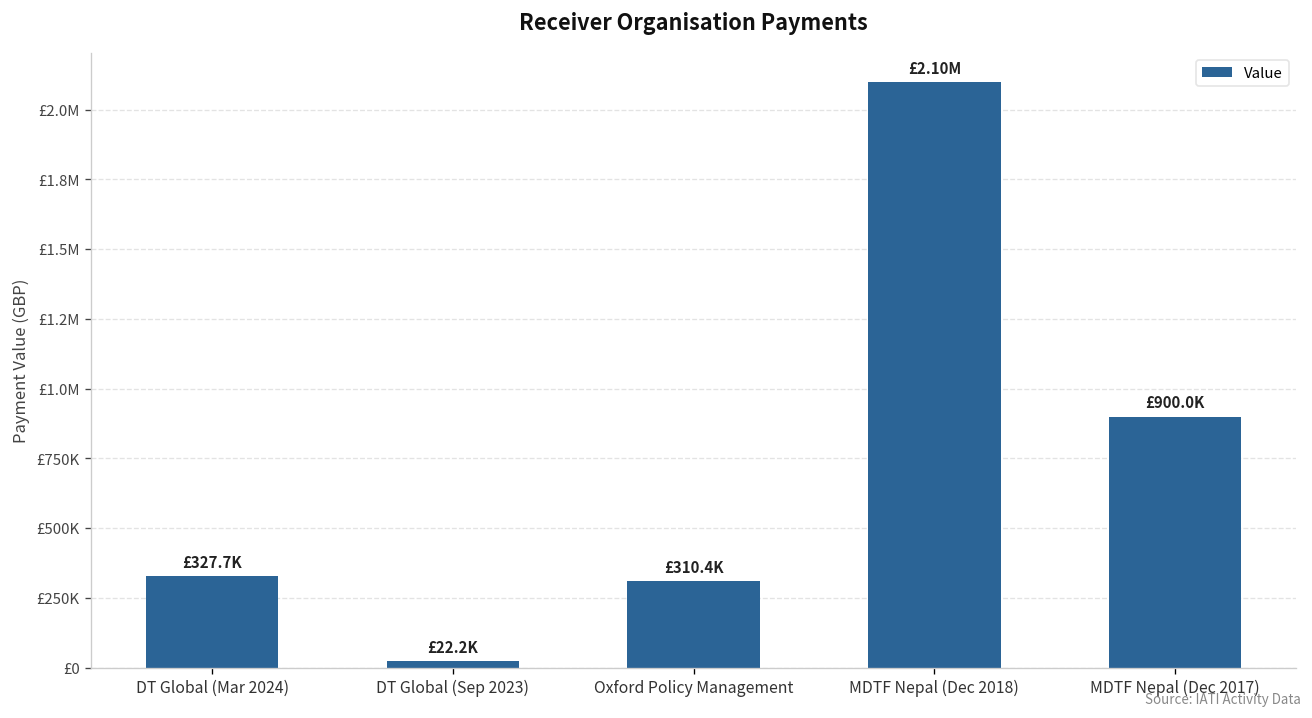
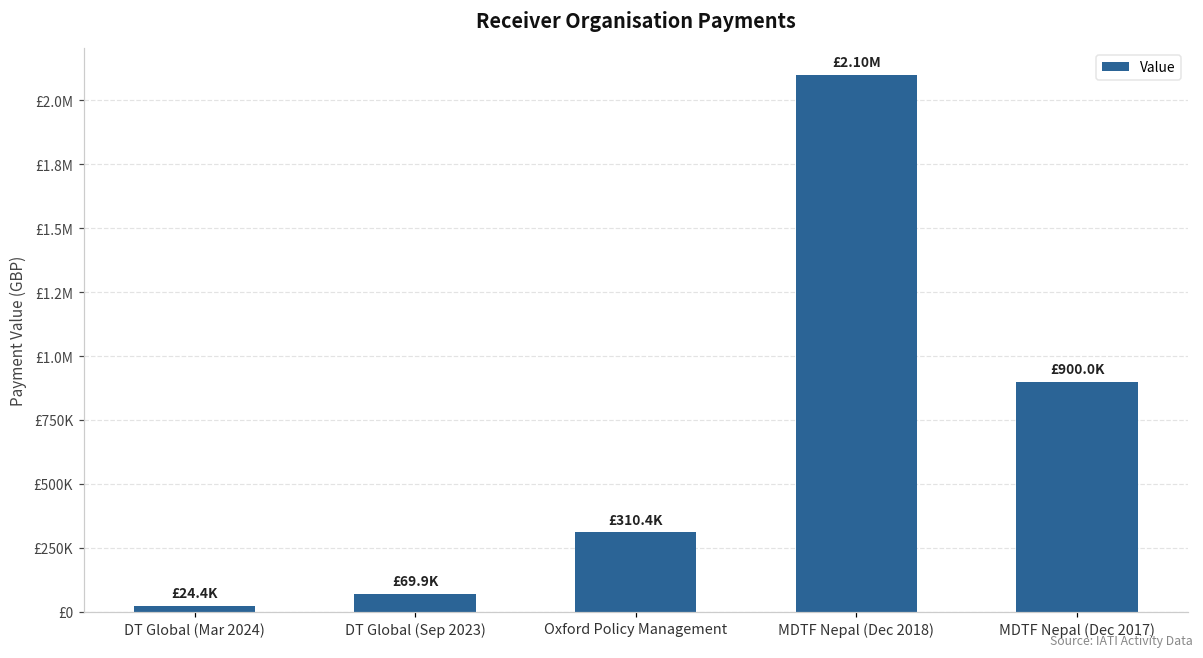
  {
-   "DT Global (Mar 2024)": "£327.7K",
-   "DT Global (Sep 2023)": "£22.2K",
+   "DT Global (Mar 2024)": "£24.4K",
+   "DT Global (Sep 2023)": "£69.9K",
    "Oxford Policy Management": "£310.4K",
    "MDTF Nepal (Dec 2018)": "£2.10M",
    "MDTF Nepal (Dec 2017)": "£900.0K"
  }
